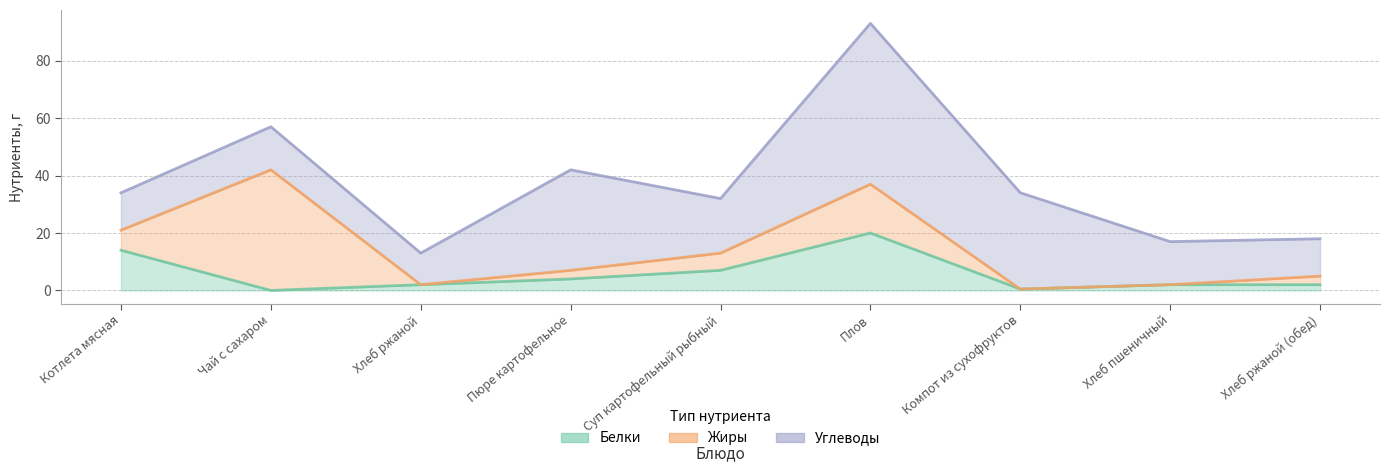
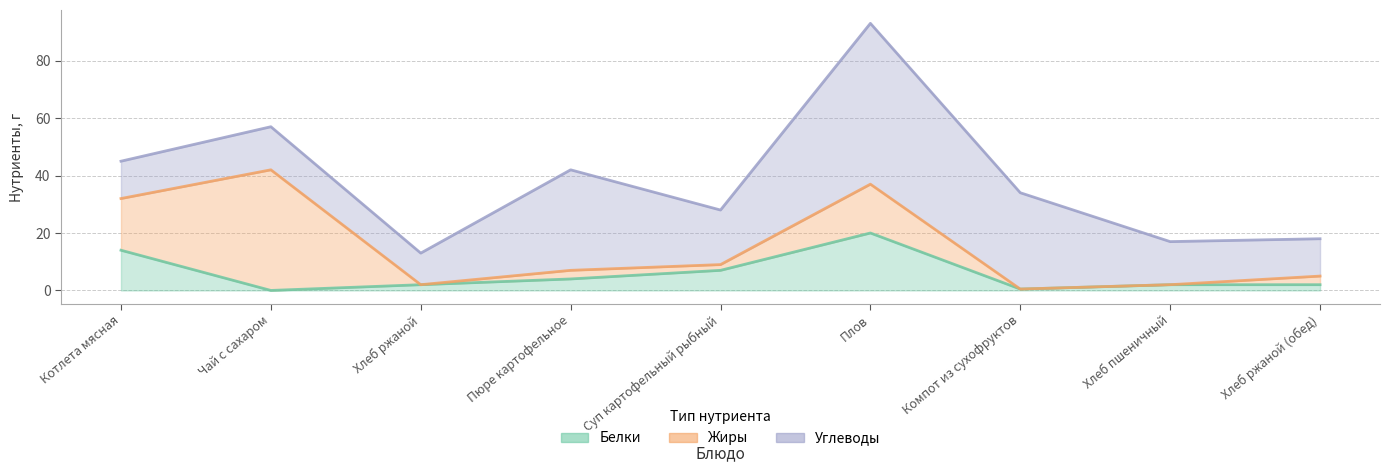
  {
    "Жиры": {
-     "Котлета мясная": 7,
+     "Котлета мясная": 18,
      "Чай с сахаром": 42,
      "Пюре картофельное": 3,
-     "Суп картофельный рыбный": 6,
+     "Суп картофельный рыбный": 2,
      "Плов": 17,
      "Хлеб ржаной (обед)": 3
    }
  }
